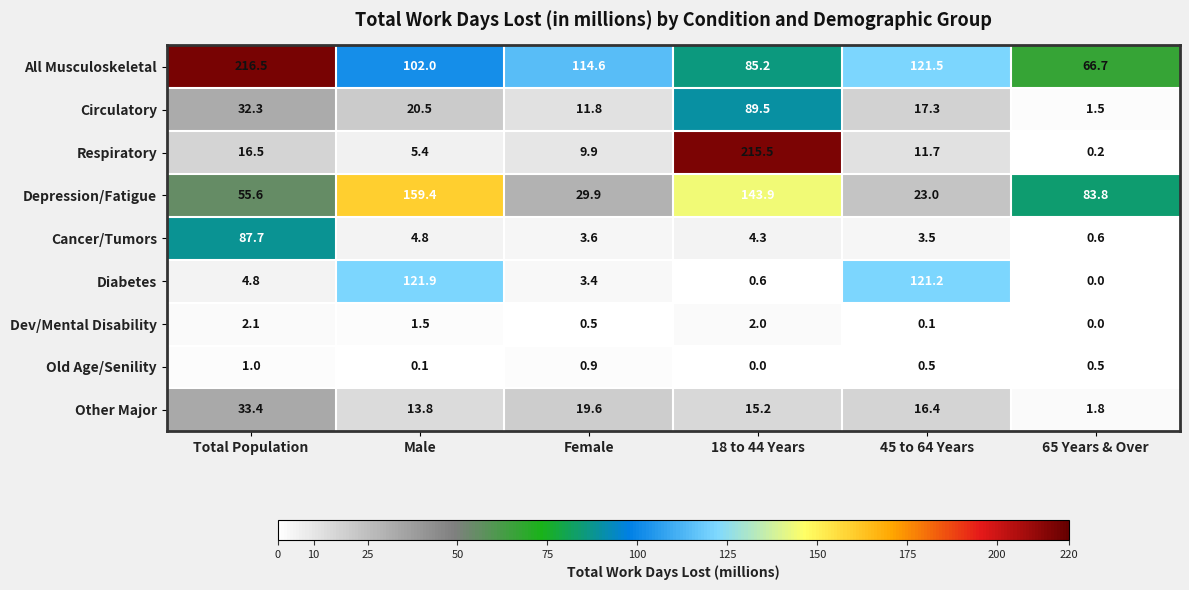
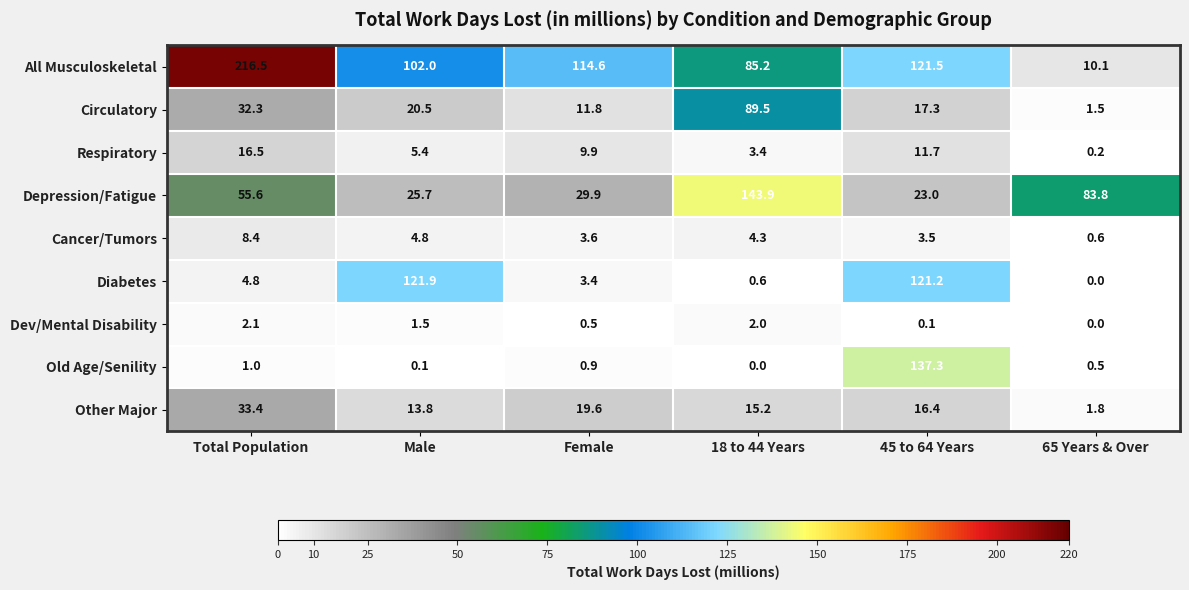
  {
    "All Musculoskeletal": {
      "Total Population": 216.5,
      "Male": 102.0,
      "Female": 114.6,
      "18 to 44 Years": 85.2,
      "45 to 64 Years": 121.5,
-     "65 Years & Over": 66.7
+     "65 Years & Over": 10.1
    },
    "Circulatory": {
      "Total Population": 32.3,
      "Male": 20.5,
      "Female": 11.8,
      "18 to 44 Years": 89.5,
      "45 to 64 Years": 17.3,
      "65 Years & Over": 1.5
    },
    "Respiratory": {
      "Total Population": 16.5,
      "Male": 5.4,
      "Female": 9.9,
-     "18 to 44 Years": 215.5,
+     "18 to 44 Years": 3.4,
      "45 to 64 Years": 11.7,
      "65 Years & Over": 0.2
    },
    "Depression/Fatigue": {
      "Total Population": 55.6,
-     "Male": 159.4,
+     "Male": 25.7,
      "Female": 29.9,
      "18 to 44 Years": 143.9,
      "45 to 64 Years": 23.0,
      "65 Years & Over": 83.8
    },
    "Cancer/Tumors": {
-     "Total Population": 87.7,
+     "Total Population": 8.4,
      "Male": 4.8,
      "Female": 3.6,
      "18 to 44 Years": 4.3,
      "45 to 64 Years": 3.5,
      "65 Years & Over": 0.6
    },
    "Diabetes": {
      "Total Population": 4.8,
      "Male": 121.9,
      "Female": 3.4,
      "18 to 44 Years": 0.6,
      "45 to 64 Years": 121.2,
      "65 Years & Over": 0.0
    },
    "Dev/Mental Disability": {
      "Total Population": 2.1,
      "Male": 1.5,
      "Female": 0.5,
      "18 to 44 Years": 2.0,
      "45 to 64 Years": 0.1,
      "65 Years & Over": 0.0
    },
    "Old Age/Senility": {
      "Total Population": 1.0,
      "Male": 0.1,
      "Female": 0.9,
      "18 to 44 Years": 0.0,
-     "45 to 64 Years": 0.5,
+     "45 to 64 Years": 137.3,
      "65 Years & Over": 0.5
    },
    "Other Major": {
      "Total Population": 33.4,
      "Male": 13.8,
      "Female": 19.6,
      "18 to 44 Years": 15.2,
      "45 to 64 Years": 16.4,
      "65 Years & Over": 1.8
    }
  }
